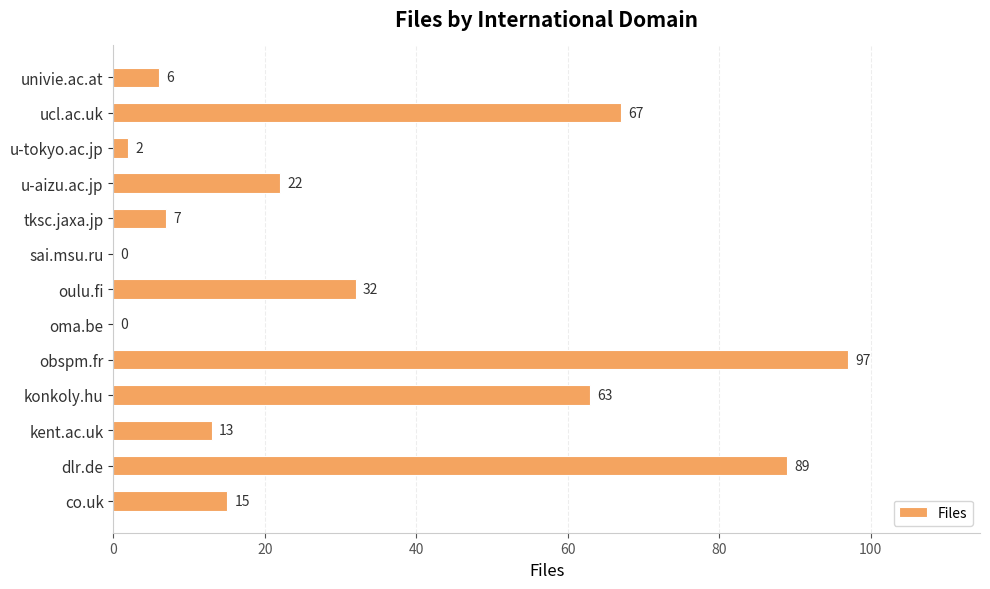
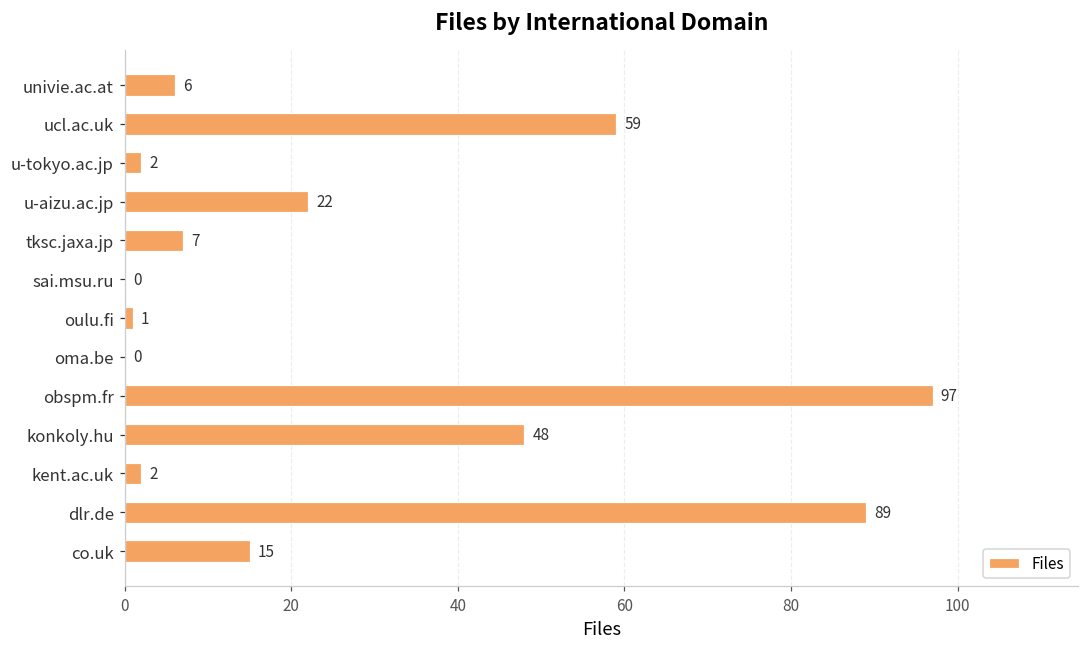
  {
    "univie.ac.at": 6,
-   "ucl.ac.uk": 67,
+   "ucl.ac.uk": 59,
    "u-tokyo.ac.jp": 2,
    "u-aizu.ac.jp": 22,
    "tksc.jaxa.jp": 7,
    "sai.msu.ru": 0,
-   "oulu.fi": 32,
+   "oulu.fi": 1,
    "oma.be": 0,
    "obspm.fr": 97,
-   "konkoly.hu": 63,
-   "kent.ac.uk": 13,
+   "konkoly.hu": 48,
+   "kent.ac.uk": 2,
    "dlr.de": 89,
    "co.uk": 15
  }
